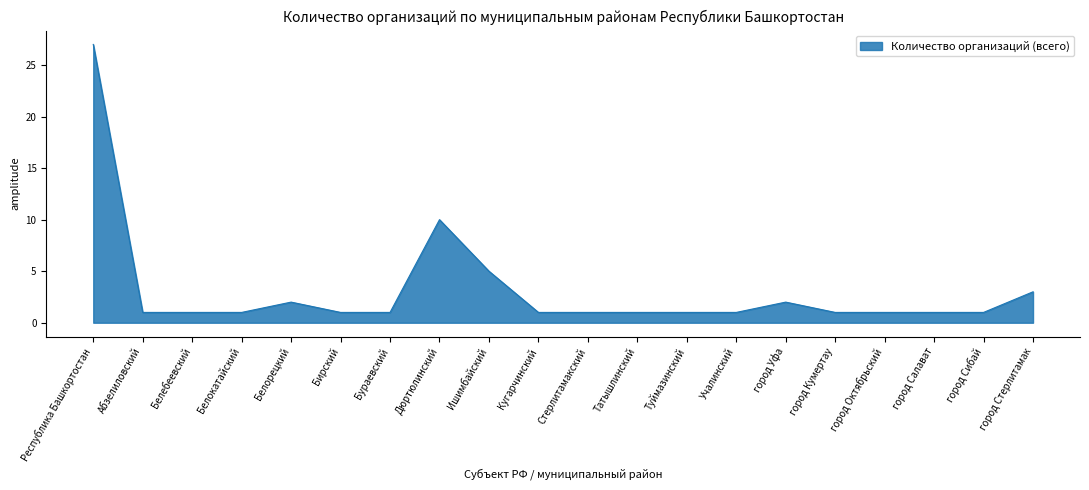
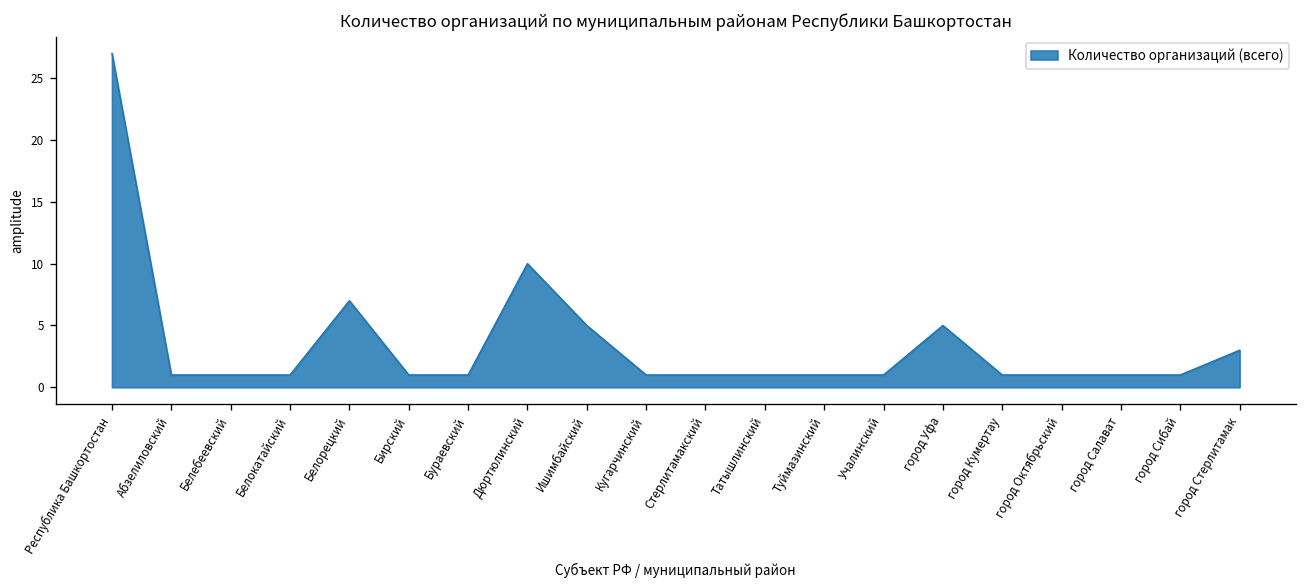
  {
    "Республика Башкортостан": 27,
    "Абзелиловский": 1,
    "Белебеевский": 1,
    "Белокатайский": 1,
-   "Белорецкий": 2,
+   "Белорецкий": 7,
    "Бирский": 1,
    "Бураевский": 1,
    "Дюртюлинский": 10,
    "Ишимбайский": 5,
    "Кугарчинский": 1,
    "Стерлитамакский": 1,
    "Татышлинский": 1,
    "Туймазинский": 1,
    "Учалинский": 1,
-   "город Уфа": 2,
+   "город Уфа": 5,
    "город Кумертау": 1,
    "город Октябрьский": 1,
    "город Салават": 1,
    "город Сибай": 1,
    "город Стерлитамак": 3
  }
